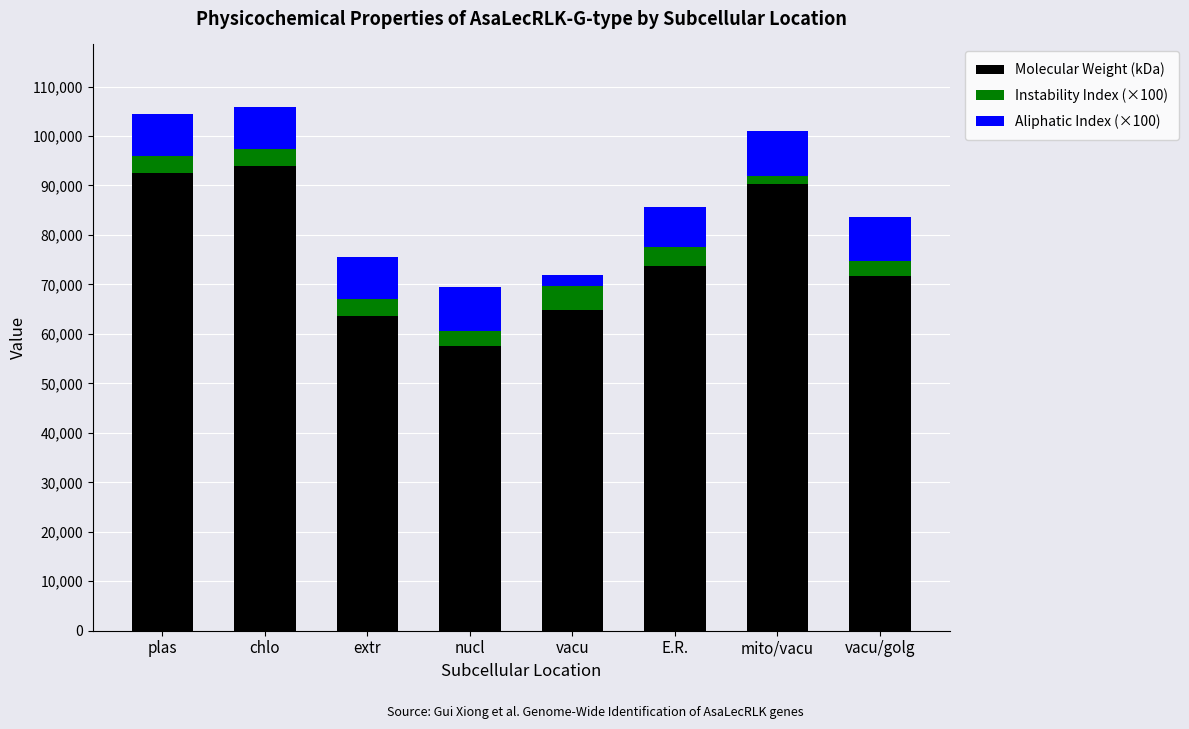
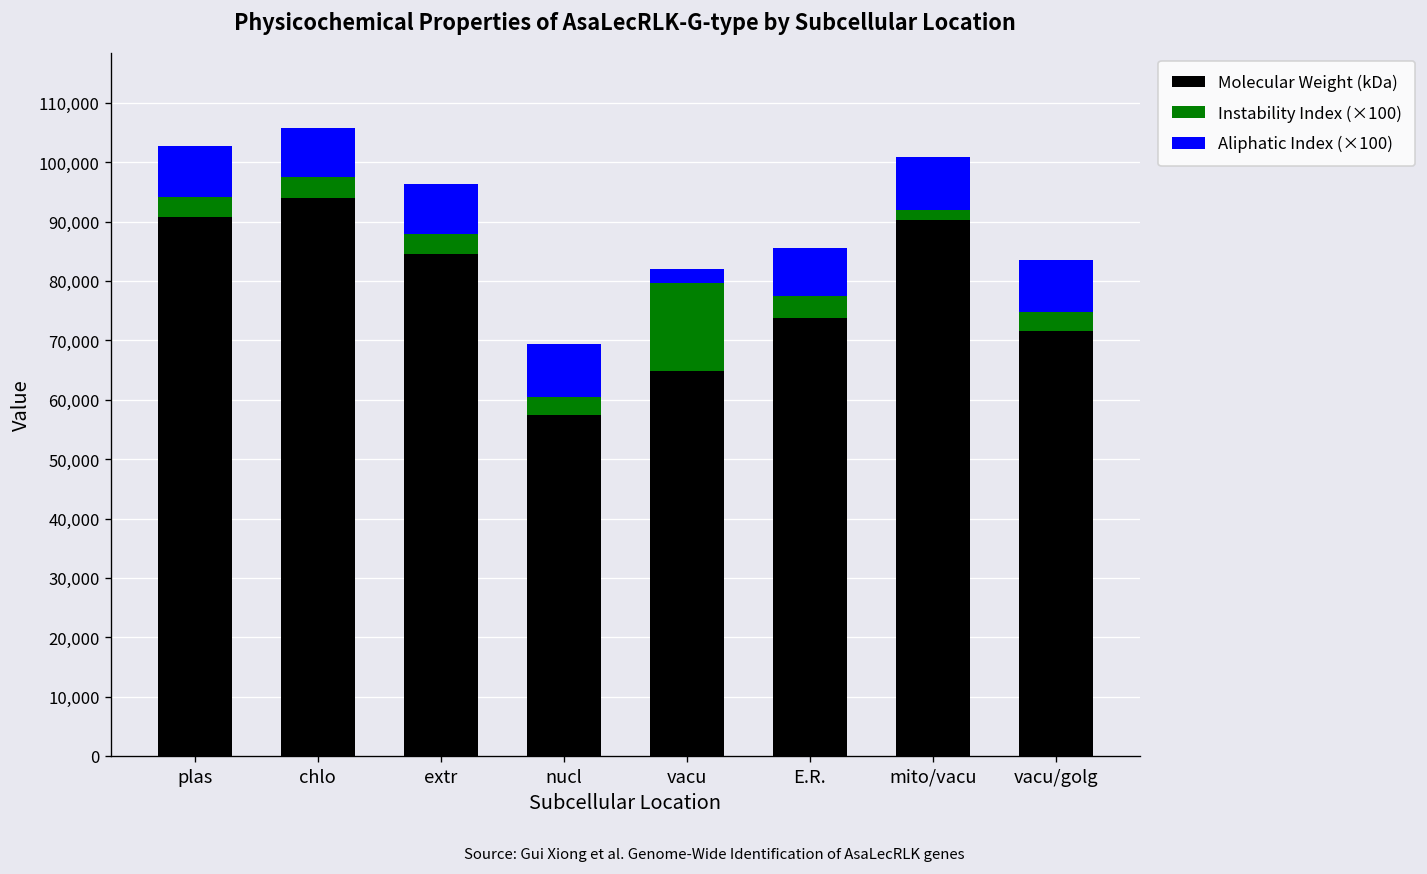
  {
    "Molecular Weight (kDa)": {
-     "plas": "93,000",
+     "plas": "91,000",
      "chlo": "94,000",
-     "extr": "64,000",
+     "extr": "85,000",
      "nucl": "58,000",
      "vacu": "65,000",
      "E.R.": "74,000",
      "mito/vacu": "90,000",
      "vacu/golg": "72,000"
    },
    "Instability Index (×100)": {
      "plas": "3,000",
      "chlo": "4,000",
      "extr": "3,000",
      "nucl": "3,000",
-     "vacu": "5,000",
+     "vacu": "15,000",
      "E.R.": "4,000",
      "mito/vacu": "2,000",
      "vacu/golg": "3,000"
    },
    "Aliphatic Index (×100)": {
      "plas": "8,000",
      "chlo": "8,000",
      "extr": "8,000",
      "nucl": "9,000",
      "vacu": "2,000",
      "E.R.": "8,000",
      "mito/vacu": "9,000",
      "vacu/golg": "9,000"
    }
  }
